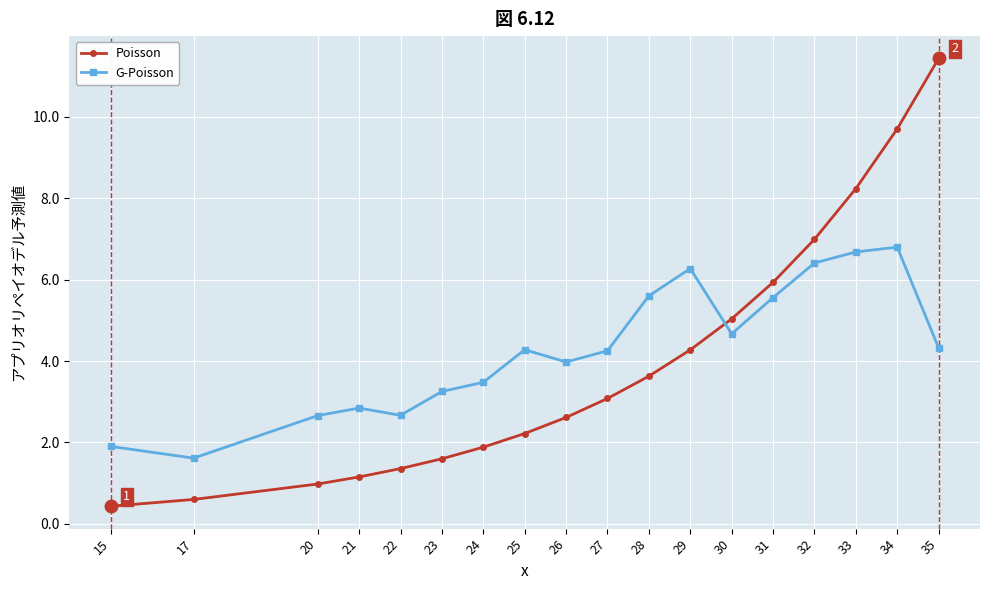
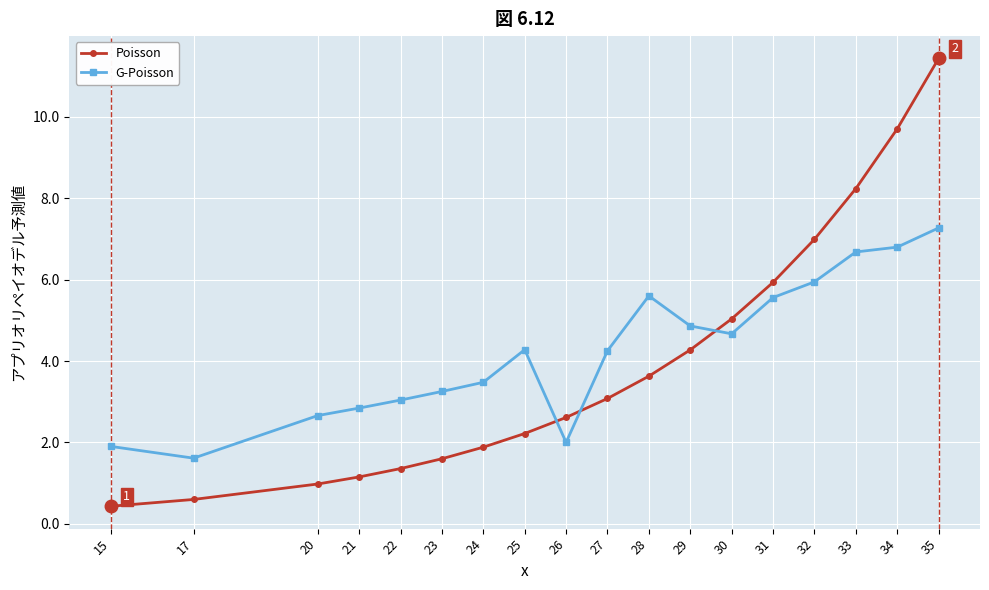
  {
    "G-Poisson": {
      "15": 1.9,
      "17": 1.6,
      "20": 2.7,
      "21": 2.8,
-     "22": 2.7,
+     "22": 3.0,
      "23": 3.3,
      "24": 3.5,
      "25": 4.3,
-     "26": 4.0,
+     "26": 2.0,
      "27": 4.3,
      "28": 5.6,
-     "29": 6.3,
+     "29": 4.9,
      "30": 4.7,
      "31": 5.6,
-     "32": 6.4,
+     "32": 5.9,
      "33": 6.7,
      "34": 6.8,
-     "35": 4.3
+     "35": 7.3
    }
  }
